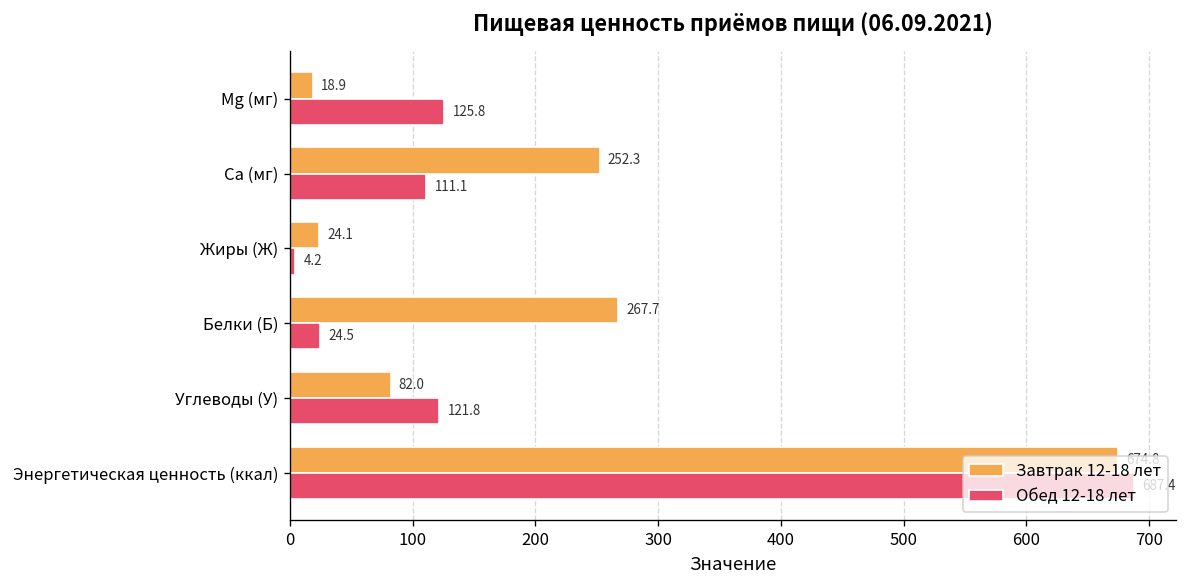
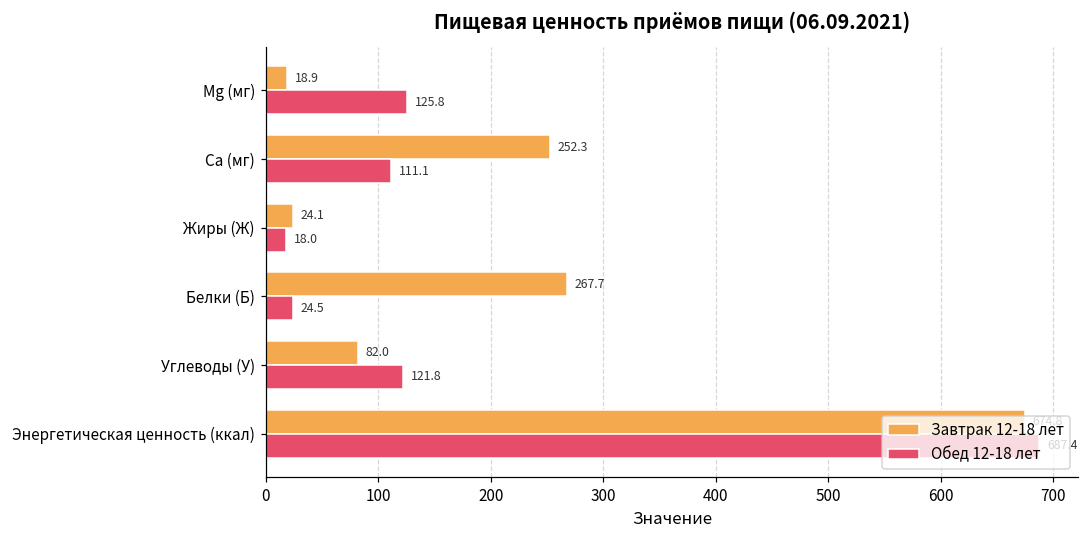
  {
    "Завтрак 12-18 лет": {
      "Mg (мг)": 18.9,
      "Ca (мг)": 252.3,
      "Жиры (Ж)": 24.1,
      "Белки (Б)": 267.7,
      "Углеводы (У)": 82.0
    },
    "Обед 12-18 лет": {
      "Mg (мг)": 125.8,
      "Ca (мг)": 111.1,
-     "Жиры (Ж)": 4.2,
+     "Жиры (Ж)": 18.0,
      "Белки (Б)": 24.5,
      "Углеводы (У)": 121.8
    }
  }
